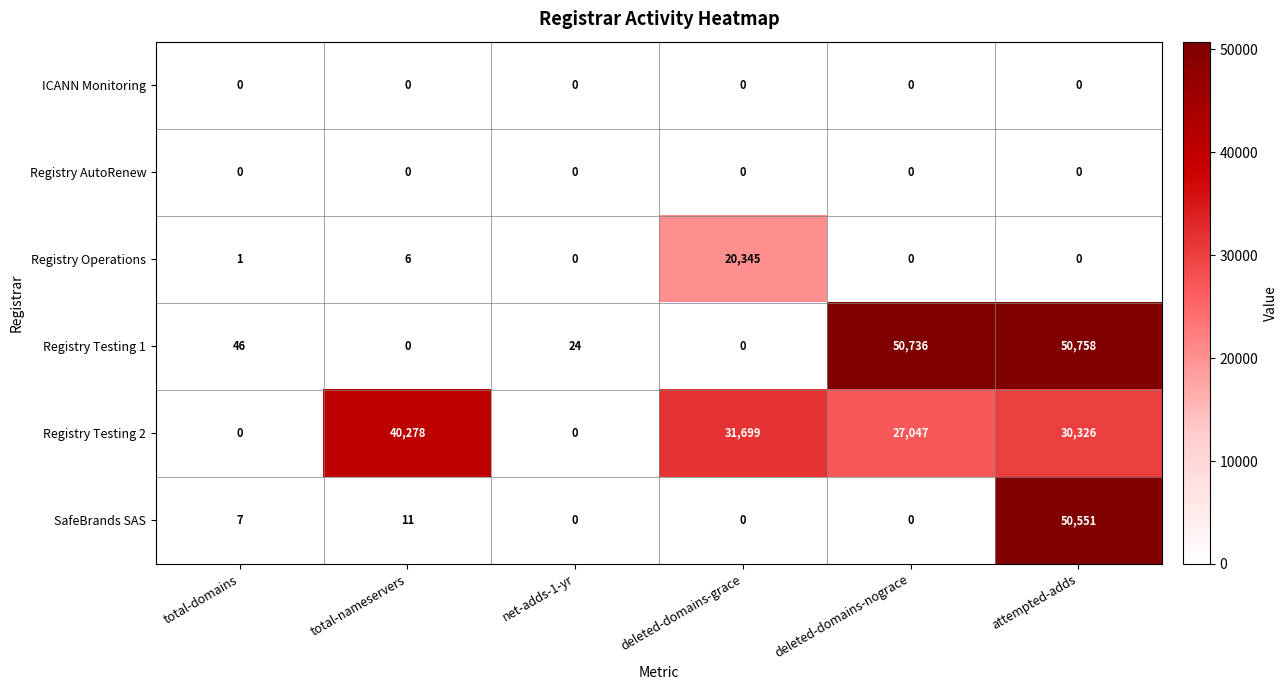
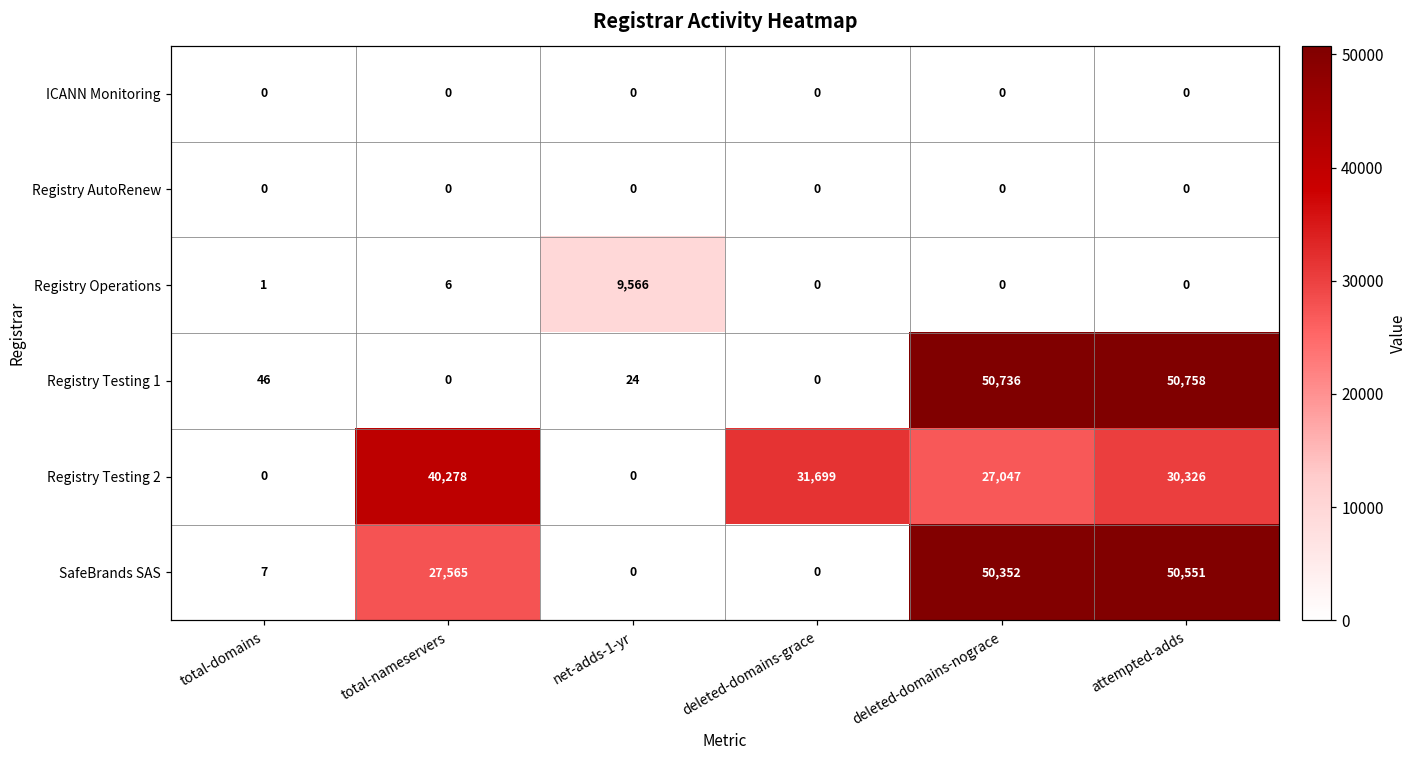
  {
    "ICANN Monitoring": {
      "total-domains": "0",
      "total-nameservers": "0",
      "net-adds-1-yr": "0",
      "deleted-domains-grace": "0",
      "deleted-domains-nograce": "0",
      "attempted-adds": "0"
    },
    "Registry AutoRenew": {
      "total-domains": "0",
      "total-nameservers": "0",
      "net-adds-1-yr": "0",
      "deleted-domains-grace": "0",
      "deleted-domains-nograce": "0",
      "attempted-adds": "0"
    },
    "Registry Operations": {
      "total-domains": "1",
      "total-nameservers": "6",
-     "net-adds-1-yr": "0",
-     "deleted-domains-grace": "20,345",
+     "net-adds-1-yr": "9,566",
+     "deleted-domains-grace": "0",
      "deleted-domains-nograce": "0",
      "attempted-adds": "0"
    },
    "Registry Testing 1": {
      "total-domains": "46",
      "total-nameservers": "0",
      "net-adds-1-yr": "24",
      "deleted-domains-grace": "0",
      "deleted-domains-nograce": "50,736",
      "attempted-adds": "50,758"
    },
    "Registry Testing 2": {
      "total-domains": "0",
      "total-nameservers": "40,278",
      "net-adds-1-yr": "0",
      "deleted-domains-grace": "31,699",
      "deleted-domains-nograce": "27,047",
      "attempted-adds": "30,326"
    },
    "SafeBrands SAS": {
      "total-domains": "7",
-     "total-nameservers": "11",
+     "total-nameservers": "27,565",
      "net-adds-1-yr": "0",
      "deleted-domains-grace": "0",
-     "deleted-domains-nograce": "0",
+     "deleted-domains-nograce": "50,352",
      "attempted-adds": "50,551"
    }
  }
